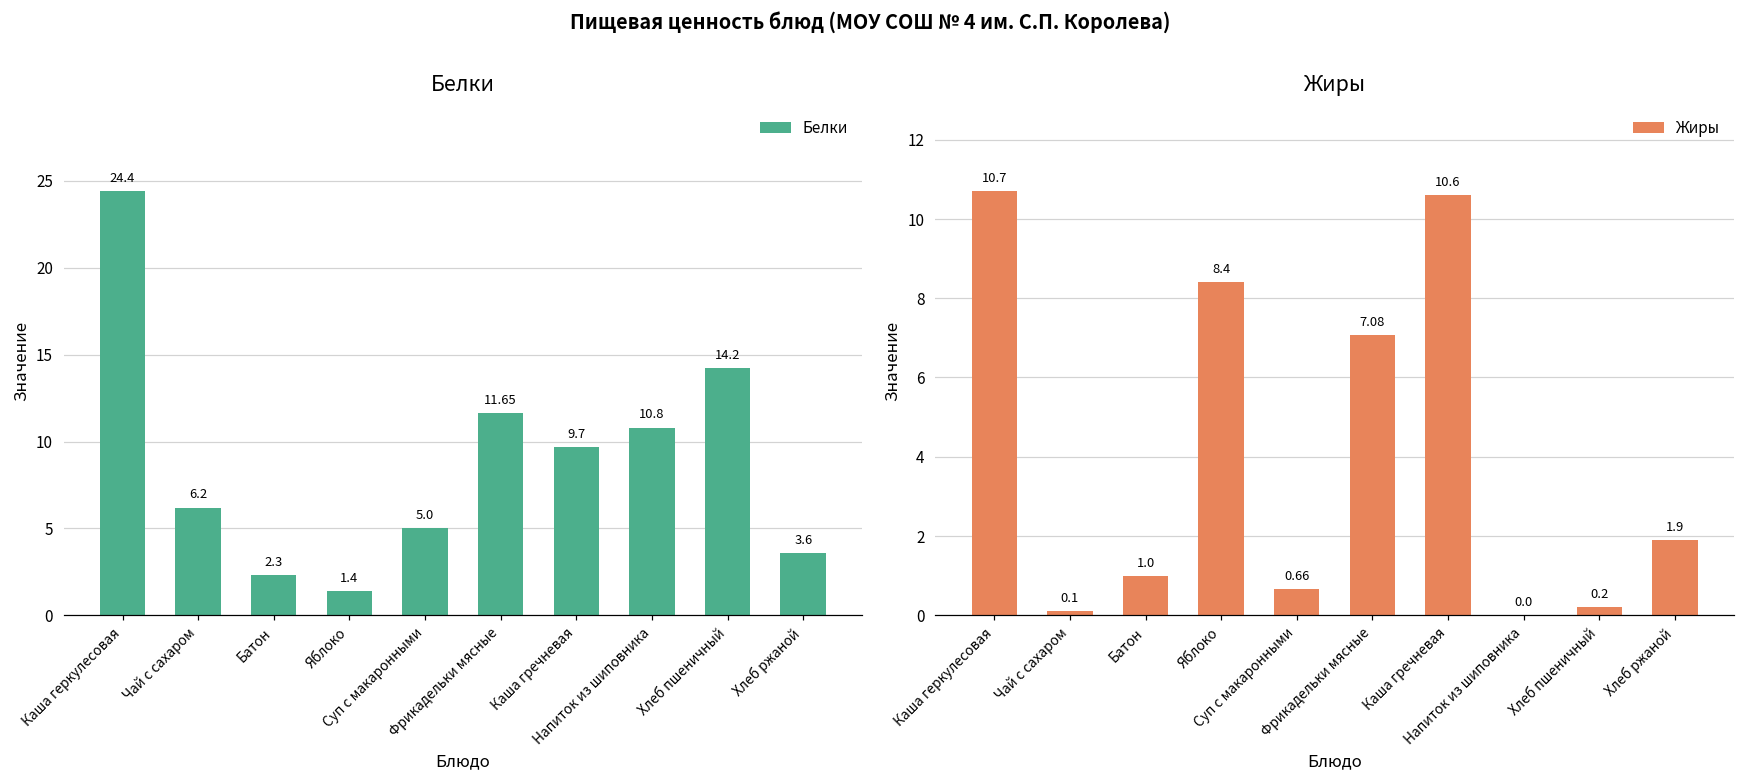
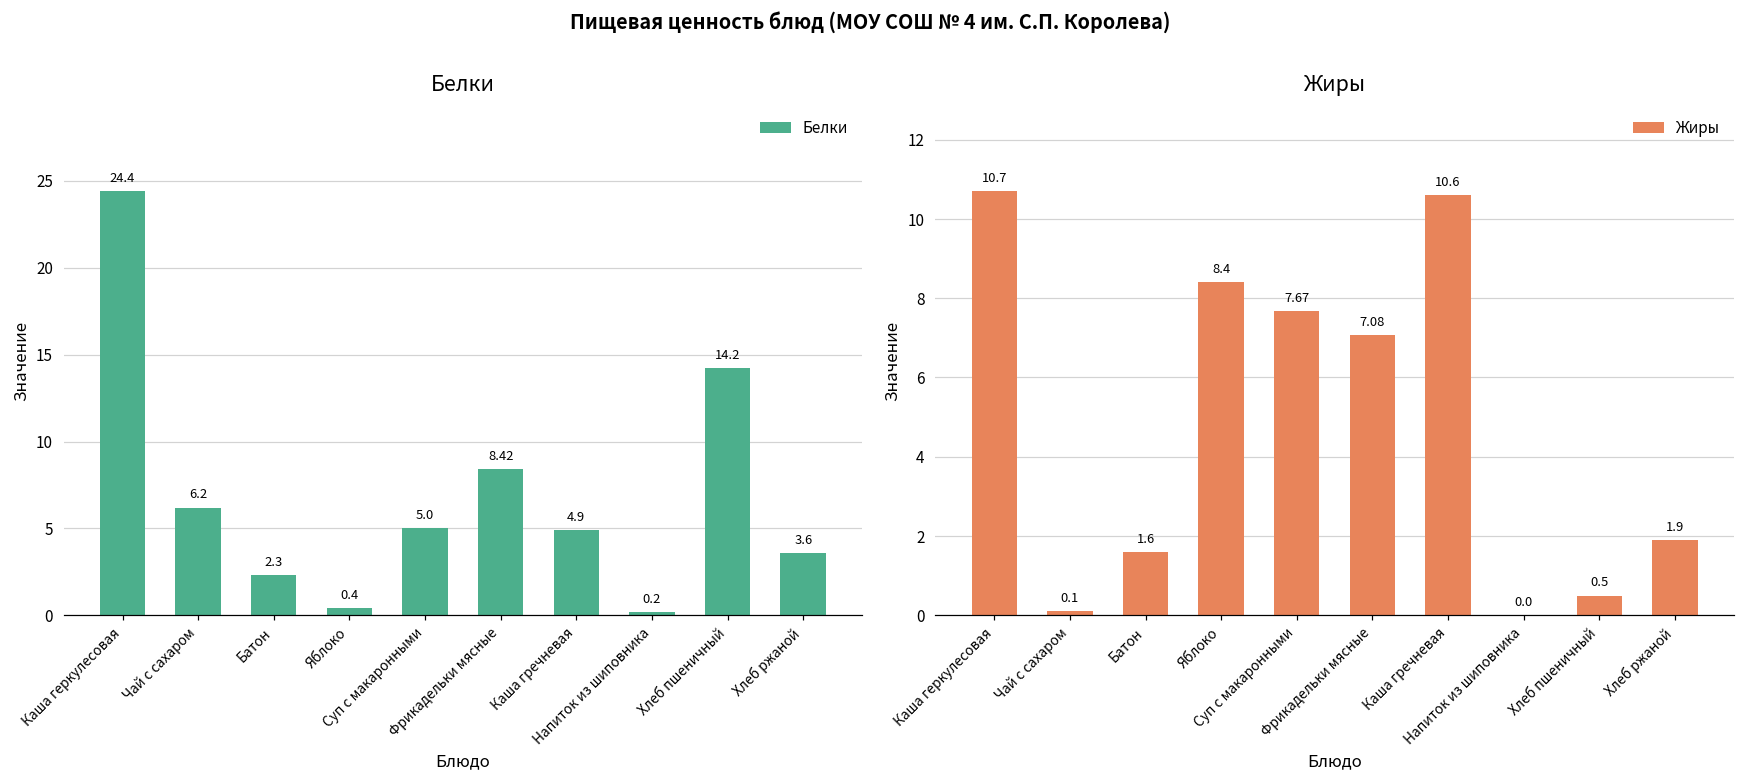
  {
    "Белки": {
      "Каша геркулесовая": 24.4,
      "Чай с сахаром": 6.2,
      "Батон": 2.3,
-     "Яблоко": 1.4,
+     "Яблоко": 0.4,
      "Суп с макаронными": 5.0,
-     "Фрикадельки мясные": 11.65,
-     "Каша гречневая": 9.7,
-     "Напиток из шиповника": 10.8,
+     "Фрикадельки мясные": 8.42,
+     "Каша гречневая": 4.9,
+     "Напиток из шиповника": 0.2,
      "Хлеб пшеничный": 14.2,
      "Хлеб ржаной": 3.6
    },
    "Жиры": {
      "Каша геркулесовая": 10.7,
      "Чай с сахаром": 0.1,
-     "Батон": 1.0,
+     "Батон": 1.6,
      "Яблоко": 8.4,
-     "Суп с макаронными": 0.66,
+     "Суп с макаронными": 7.67,
      "Фрикадельки мясные": 7.08,
      "Каша гречневая": 10.6,
      "Напиток из шиповника": 0.0,
-     "Хлеб пшеничный": 0.2,
+     "Хлеб пшеничный": 0.5,
      "Хлеб ржаной": 1.9
    }
  }
